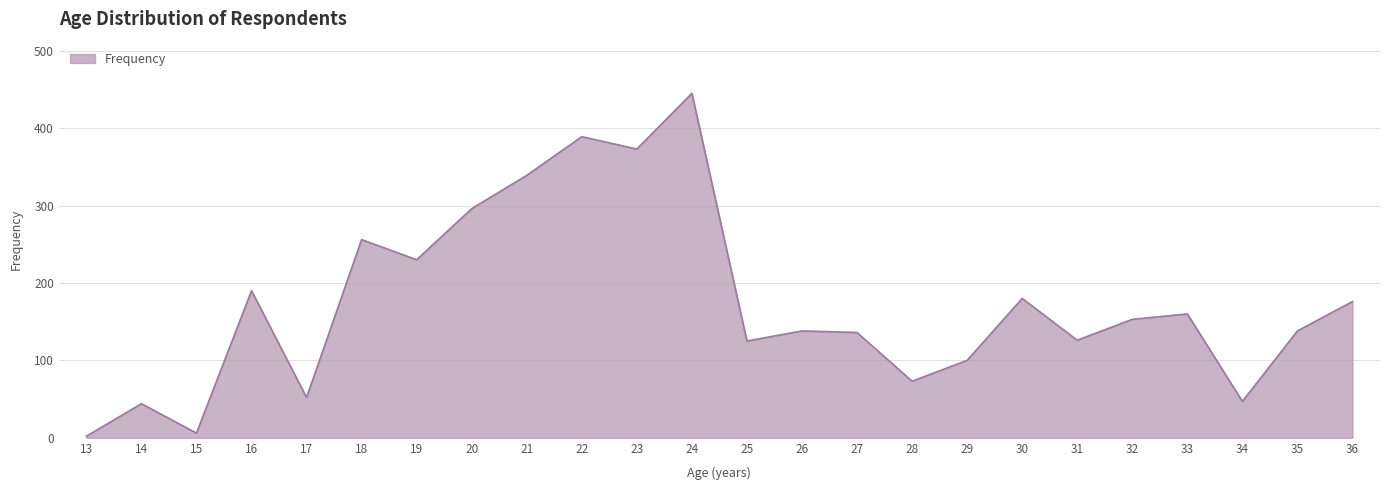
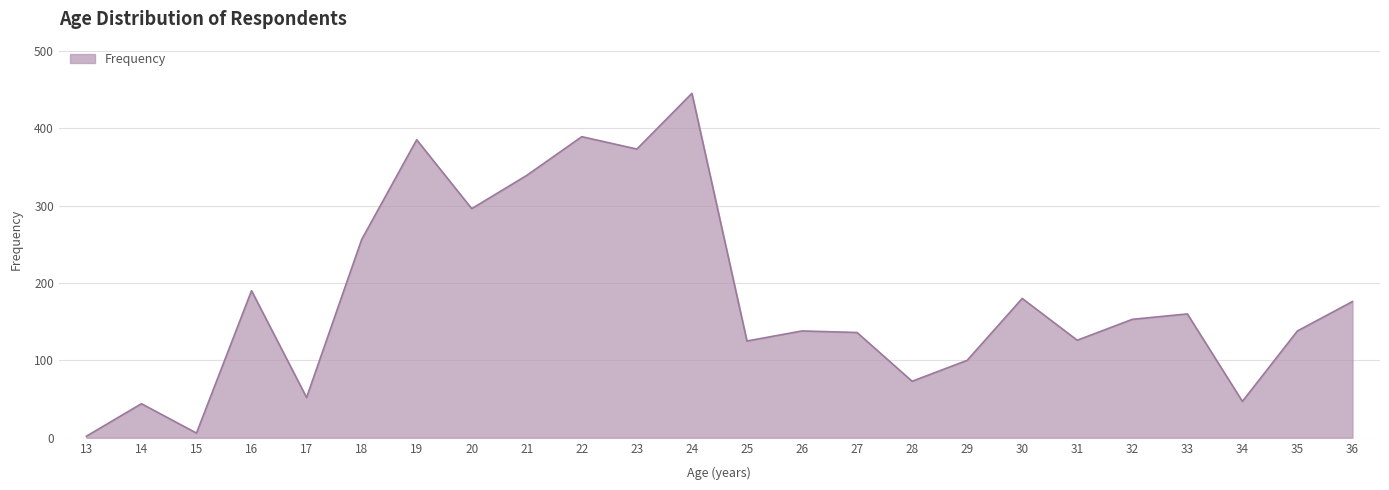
  {
    "13": 0,
    "14": 40,
    "15": 10,
    "16": 190,
    "17": 50,
    "18": 260,
-   "19": 230,
+   "19": 390,
    "20": 300,
    "21": 340,
    "22": 390,
    "23": 370,
    "24": 450,
    "25": 130,
    "26": 140,
    "27": 140,
    "28": 70,
    "29": 100,
    "30": 180,
    "31": 130,
    "32": 150,
    "33": 160,
    "34": 50,
    "35": 140,
    "36": 180
  }
